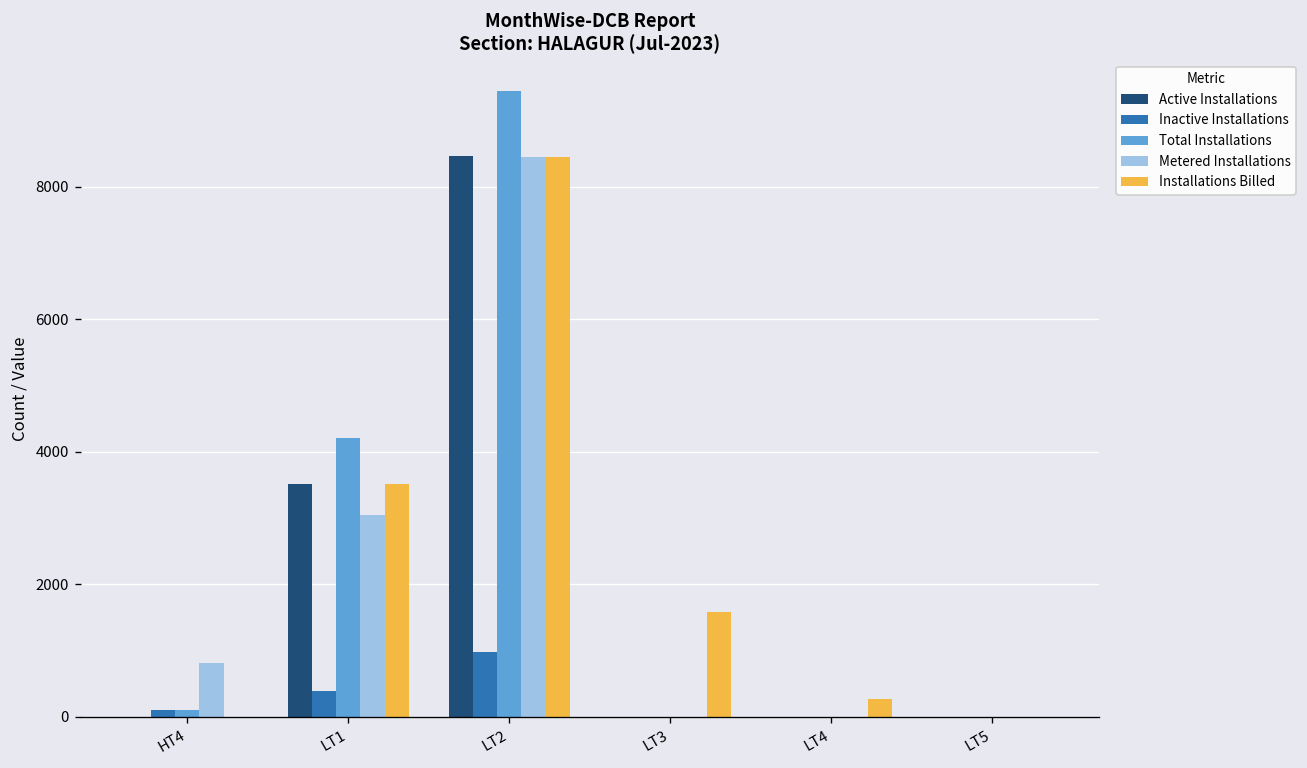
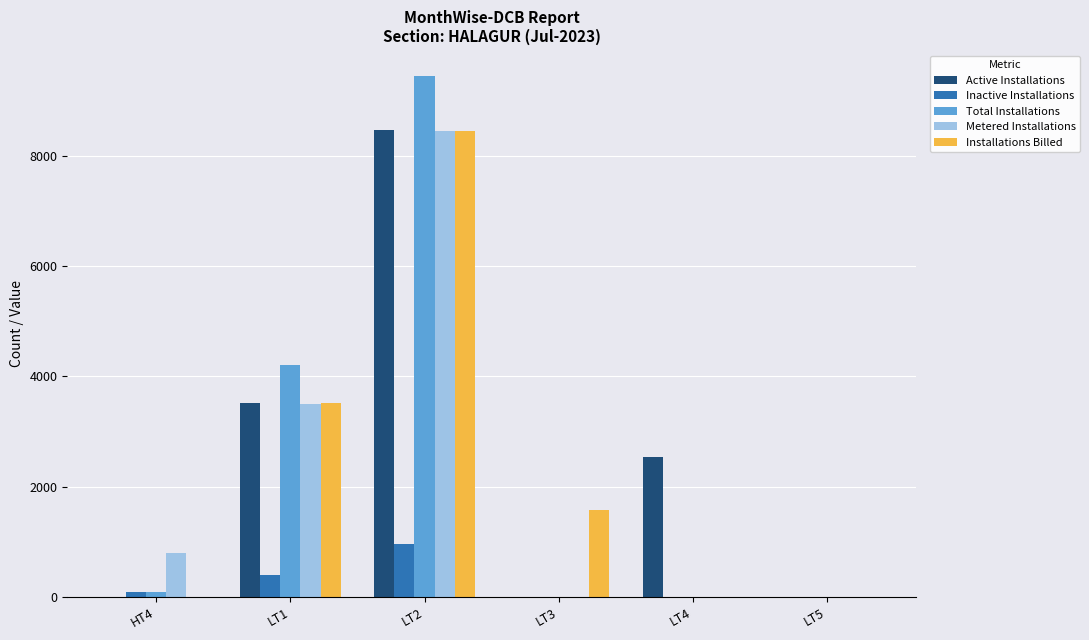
  {
    "Active Installations": {
      "HT4": 0,
      "LT1": 3500,
      "LT2": 8500,
      "LT3": 0,
-     "LT4": 0,
+     "LT4": 2500,
      "LT5": 0
    },
    "Inactive Installations": {
      "HT4": 100,
      "LT1": 400,
      "LT2": 1000,
      "LT3": 0,
      "LT4": 0,
      "LT5": 0
    },
    "Total Installations": {
      "HT4": 100,
      "LT1": 4200,
      "LT2": 9400,
      "LT3": 0,
      "LT4": 0,
      "LT5": 0
    },
    "Metered Installations": {
      "HT4": 800,
-     "LT1": 3000,
+     "LT1": 3500,
      "LT2": 8400,
      "LT3": 0,
      "LT4": 0,
      "LT5": 0
    },
    "Installations Billed": {
      "HT4": 0,
      "LT1": 3500,
      "LT2": 8500,
      "LT3": 1600,
-     "LT4": 300,
+     "LT4": 0,
      "LT5": 0
    }
  }
